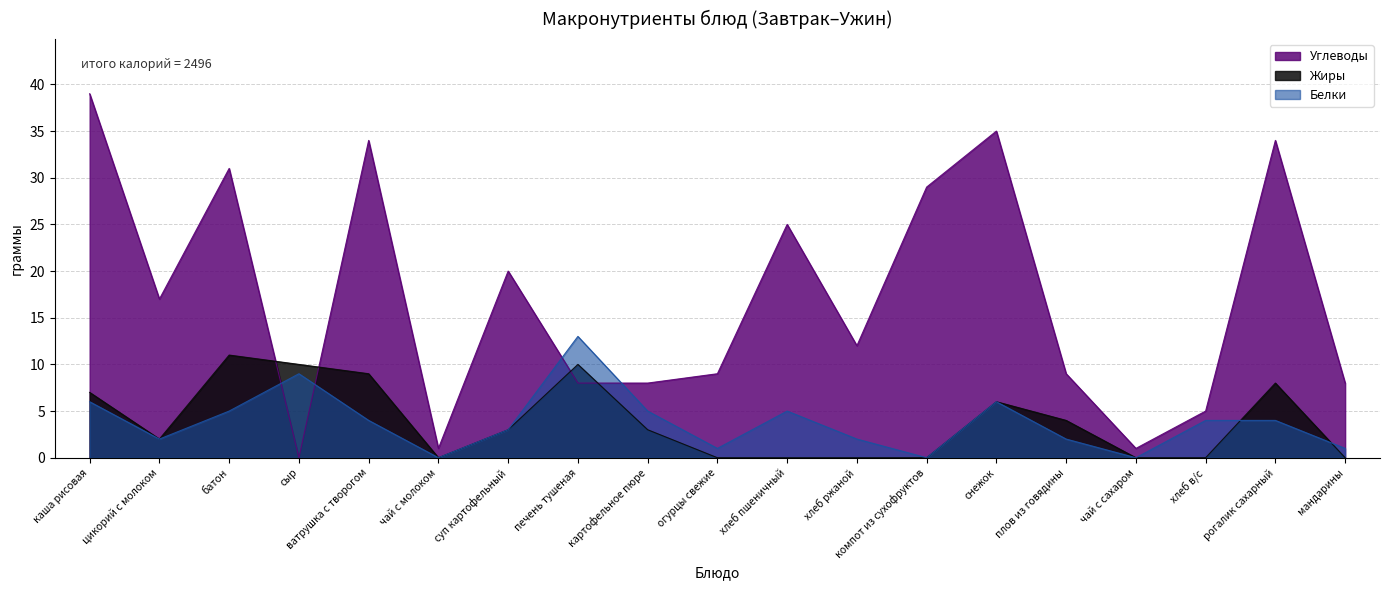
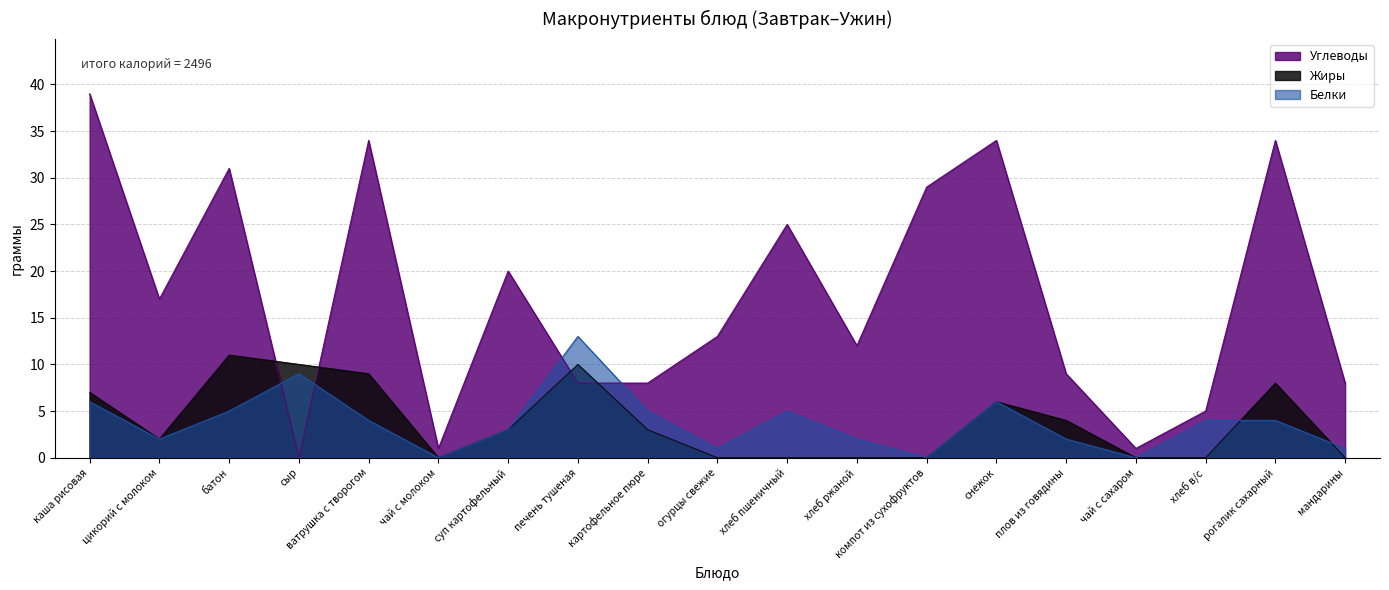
  {
    "Углеводы": {
      "цикорий с молоком": 17,
      "батон": 31,
      "сыр": 0,
      "ватрушка с творогом": 34,
      "чай с молоком": 1,
      "суп картофельный": 20,
      "печень тушеная": 8,
      "картофельное пюре": 8,
-     "огурцы свежие": 9,
+     "огурцы свежие": 13,
      "хлеб пшеничный": 25,
      "хлеб ржаной": 12,
      "компот из сухофруктов": 29,
-     "снежок": 35,
+     "снежок": 34,
      "плов из говядины": 9,
      "чай с сахаром": 1,
      "хлеб в/с": 5,
      "рогалик сахарный": 34,
      "мандарины": 8
    },
    "Жиры": {
      "каша рисовая": 7,
      "батон": 11,
      "сыр": 10,
      "ватрушка с творогом": 9,
      "печень тушеная": 10,
      "картофельное пюре": 3,
      "огурцы свежие": 0,
      "хлеб пшеничный": 0,
      "хлеб ржаной": 0,
      "плов из говядины": 4,
      "хлеб в/с": 0,
      "рогалик сахарный": 8,
      "мандарины": 0
    },
    "Белки": {
      "каша рисовая": 6,
      "батон": 5,
      "сыр": 9,
      "ватрушка с творогом": 4,
      "печень тушеная": 13,
      "картофельное пюре": 5,
      "огурцы свежие": 1,
      "хлеб пшеничный": 5,
      "хлеб ржаной": 2,
      "плов из говядины": 2,
      "хлеб в/с": 4,
      "рогалик сахарный": 4,
      "мандарины": 1
    }
  }
